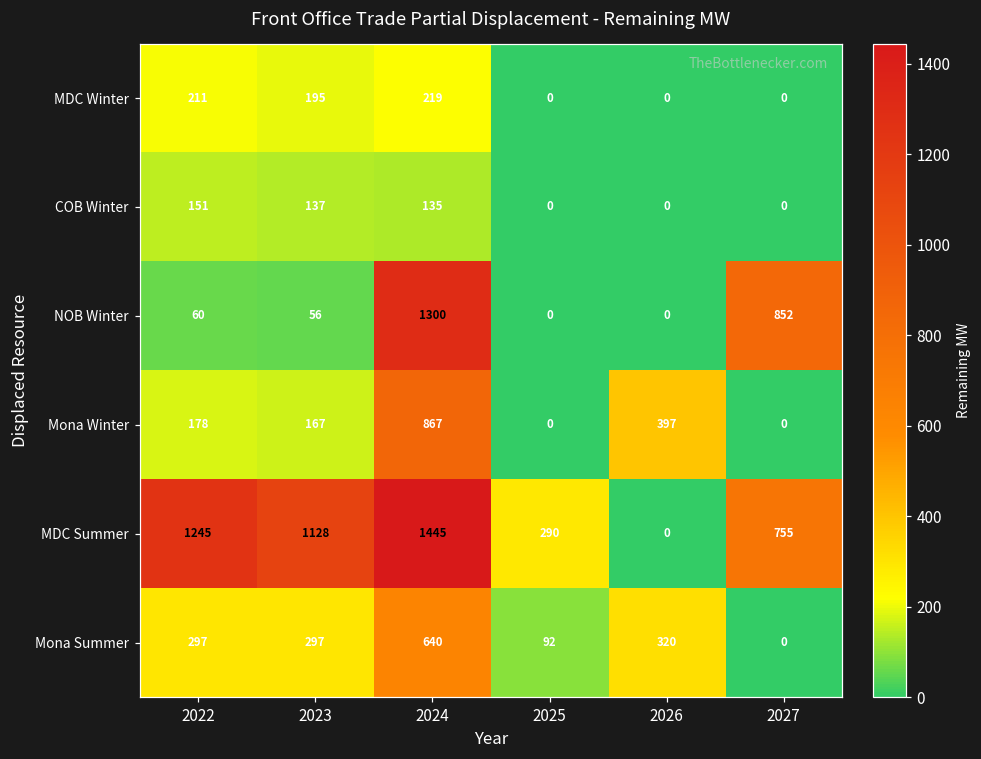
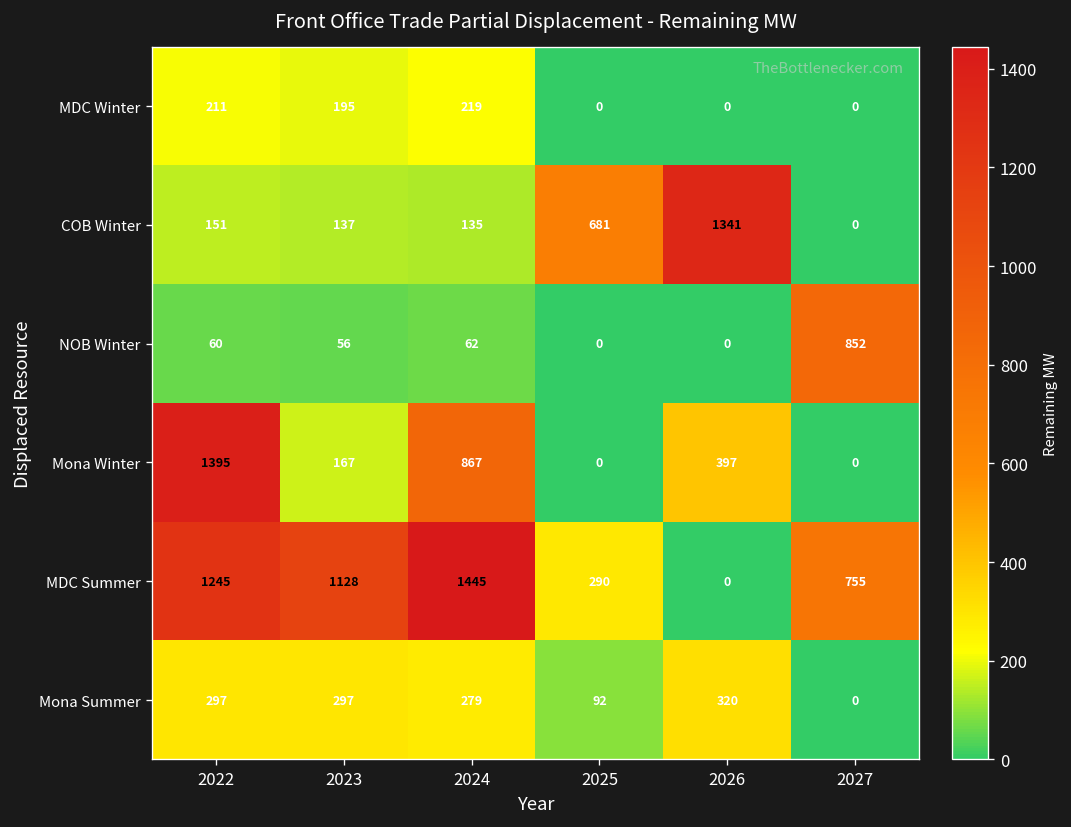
  {
    "MDC Winter": {
      "2022": 211,
      "2023": 195,
      "2024": 219,
      "2025": 0,
      "2026": 0
    },
    "COB Winter": {
      "2022": 151,
      "2023": 137,
      "2024": 135,
-     "2025": 0,
-     "2026": 0,
+     "2025": 681,
+     "2026": 1341,
      "2027": 0
    },
    "NOB Winter": {
      "2022": 60,
      "2023": 56,
-     "2024": 1300,
+     "2024": 62,
      "2025": 0,
      "2026": 0,
      "2027": 852
    },
    "Mona Winter": {
-     "2022": 178,
+     "2022": 1395,
      "2023": 167,
      "2024": 867,
      "2025": 0,
      "2026": 397,
      "2027": 0
    },
    "MDC Summer": {
      "2022": 1245,
      "2023": 1128,
      "2024": 1445,
      "2025": 290,
      "2026": 0,
      "2027": 755
    },
    "Mona Summer": {
      "2022": 297,
      "2023": 297,
-     "2024": 640,
+     "2024": 279,
      "2025": 92,
      "2026": 320,
      "2027": 0
    }
  }
